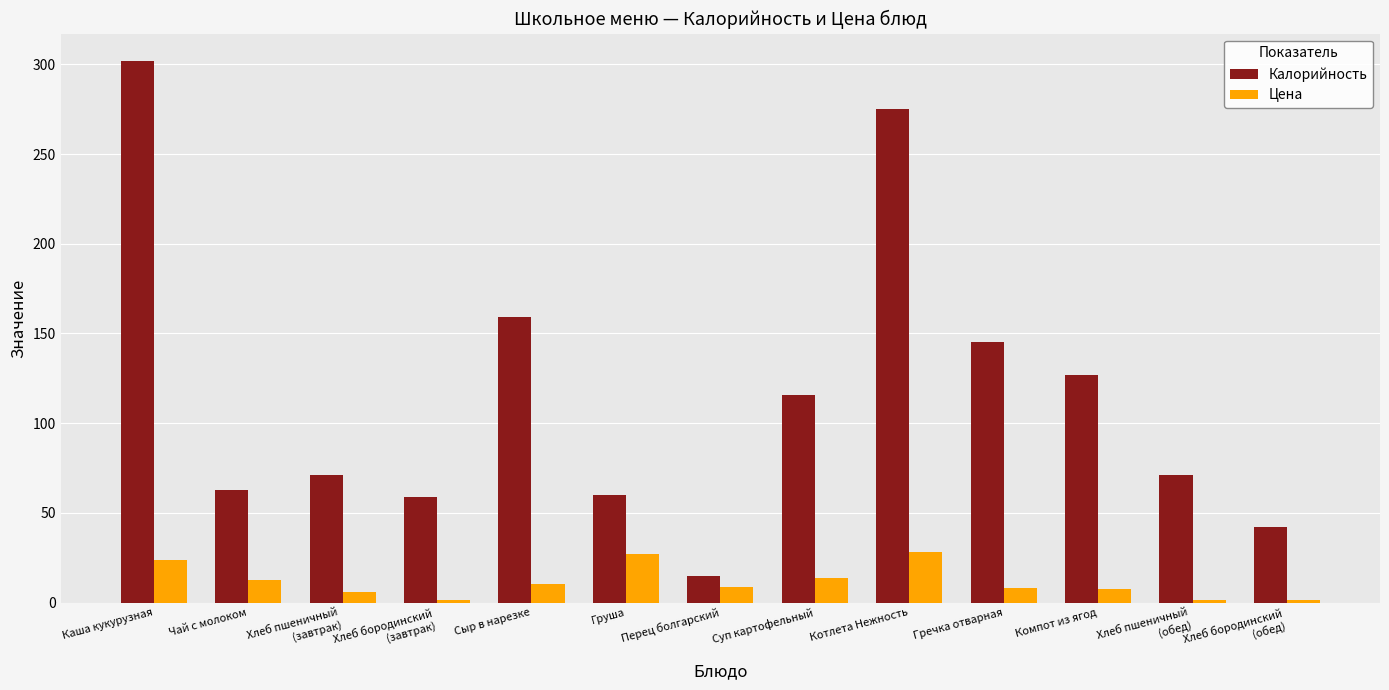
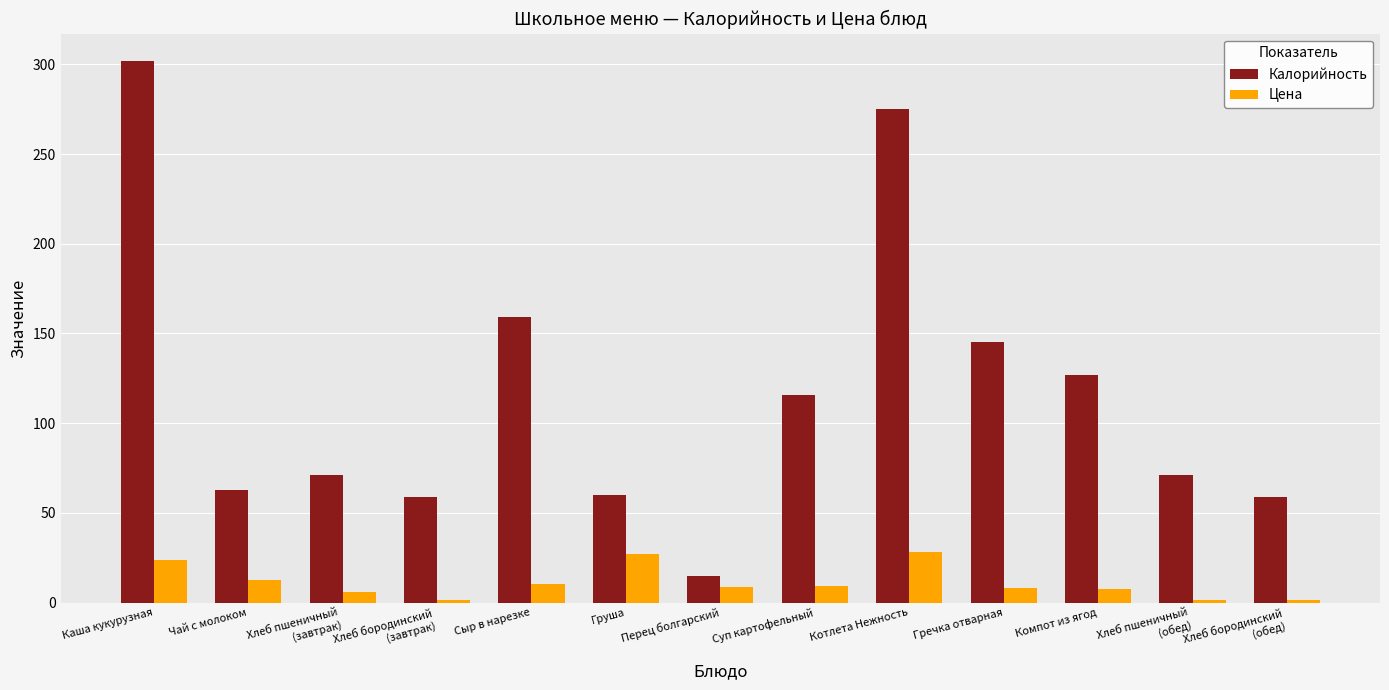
  {
    "Калорийность": {
      "Каша кукурузная": 302,
      "Чай с молоком": 63,
      "Хлеб пшеничный (завтрак)": 71,
      "Хлеб бородинский (завтрак)": 59,
      "Сыр в нарезке": 159,
      "Груша": 60,
      "Перец болгарский": 15,
      "Суп картофельный": 116,
      "Котлета Нежность": 275,
      "Гречка отварная": 145,
      "Компот из ягод": 127,
      "Хлеб пшеничный (обед)": 71,
-     "Хлеб бородинский (обед)": 42
+     "Хлеб бородинский (обед)": 59
    },
    "Цена": {
      "Каша кукурузная": 24,
      "Чай с молоком": 12,
      "Хлеб пшеничный (завтрак)": 6,
      "Хлеб бородинский (завтрак)": 2,
      "Сыр в нарезке": 10,
      "Груша": 27,
      "Перец болгарский": 9,
-     "Суп картофельный": 14,
+     "Суп картофельный": 9,
      "Котлета Нежность": 28,
      "Гречка отварная": 8,
      "Компот из ягод": 8,
      "Хлеб пшеничный (обед)": 1,
      "Хлеб бородинский (обед)": 2
    }
  }
